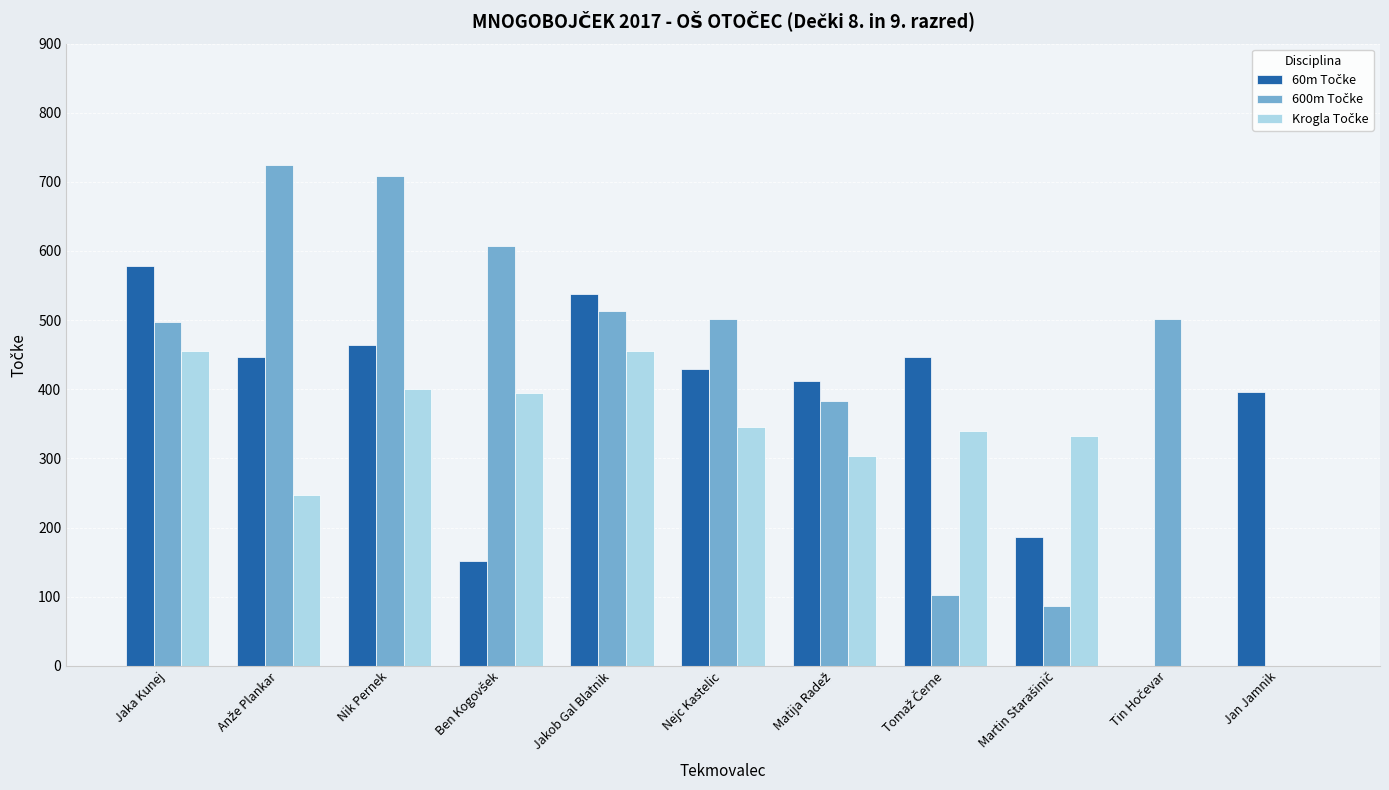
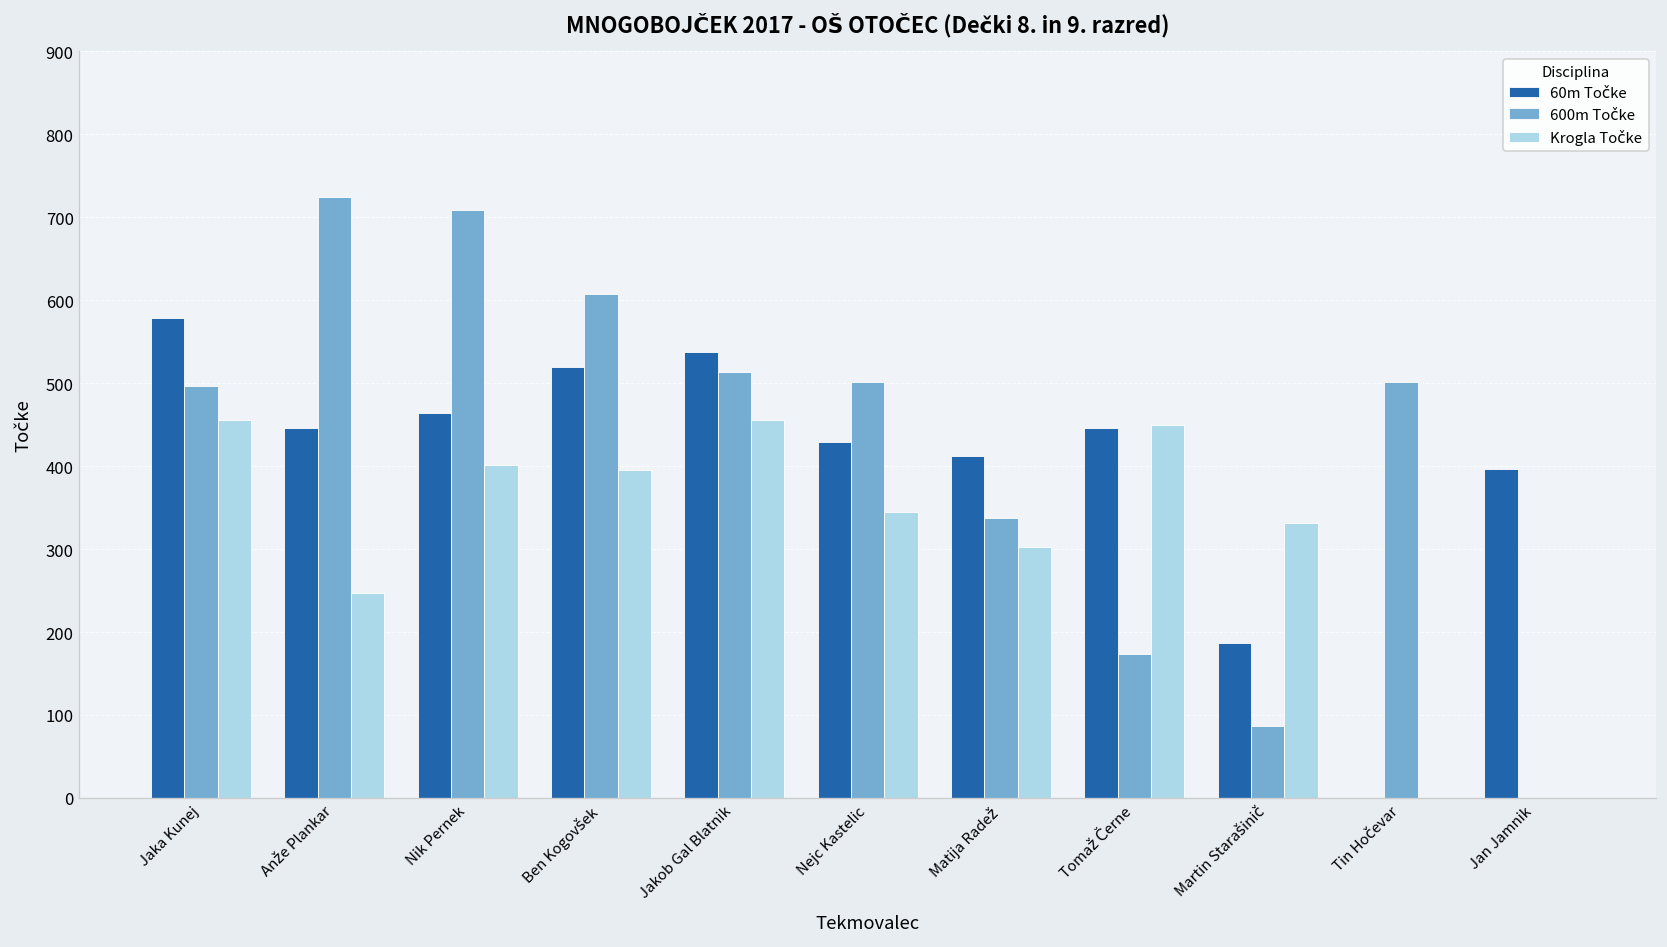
  {
    "60m Točke": {
      "Jaka Kunej": 580,
      "Anže Plankar": 450,
      "Nik Pernek": 460,
-     "Ben Kogovšek": 150,
+     "Ben Kogovšek": 520,
      "Jakob Gal Blatnik": 540,
      "Nejc Kastelic": 430,
      "Matija Radež": 410,
      "Tomaž Černe": 450,
      "Martin Starašinič": 190,
      "Tin Hočevar": 0,
      "Jan Jamnik": 400
    },
    "600m Točke": {
      "Jaka Kunej": 500,
      "Anže Plankar": 720,
      "Nik Pernek": 710,
      "Ben Kogovšek": 610,
      "Jakob Gal Blatnik": 510,
      "Nejc Kastelic": 500,
-     "Matija Radež": 380,
-     "Tomaž Černe": 100,
+     "Matija Radež": 340,
+     "Tomaž Černe": 170,
      "Martin Starašinič": 90,
      "Tin Hočevar": 500,
      "Jan Jamnik": 0
    },
    "Krogla Točke": {
      "Jaka Kunej": 460,
      "Anže Plankar": 250,
      "Nik Pernek": 400,
      "Ben Kogovšek": 400,
      "Jakob Gal Blatnik": 460,
      "Nejc Kastelic": 350,
      "Matija Radež": 300,
-     "Tomaž Černe": 340,
+     "Tomaž Černe": 450,
      "Martin Starašinič": 330,
      "Tin Hočevar": 0,
      "Jan Jamnik": 0
    }
  }
